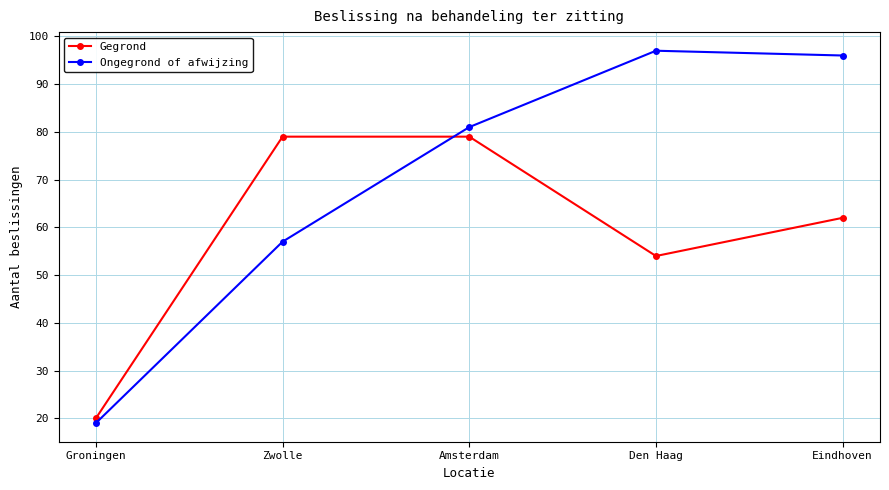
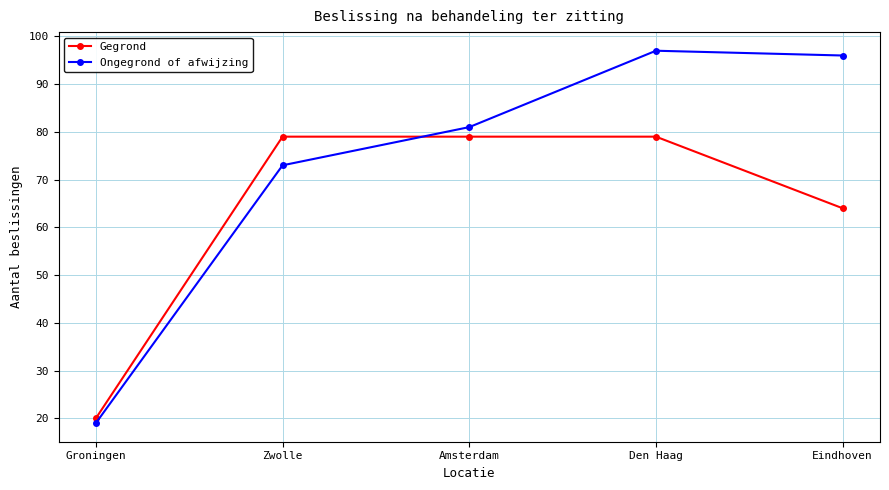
  {
    "Gegrond": {
      "Groningen": 20,
      "Zwolle": 79,
      "Amsterdam": 79,
-     "Den Haag": 54,
-     "Eindhoven": 62
+     "Den Haag": 79,
+     "Eindhoven": 64
    },
    "Ongegrond of afwijzing": {
      "Groningen": 19,
-     "Zwolle": 57,
+     "Zwolle": 73,
      "Amsterdam": 81,
      "Den Haag": 97,
      "Eindhoven": 96
    }
  }
